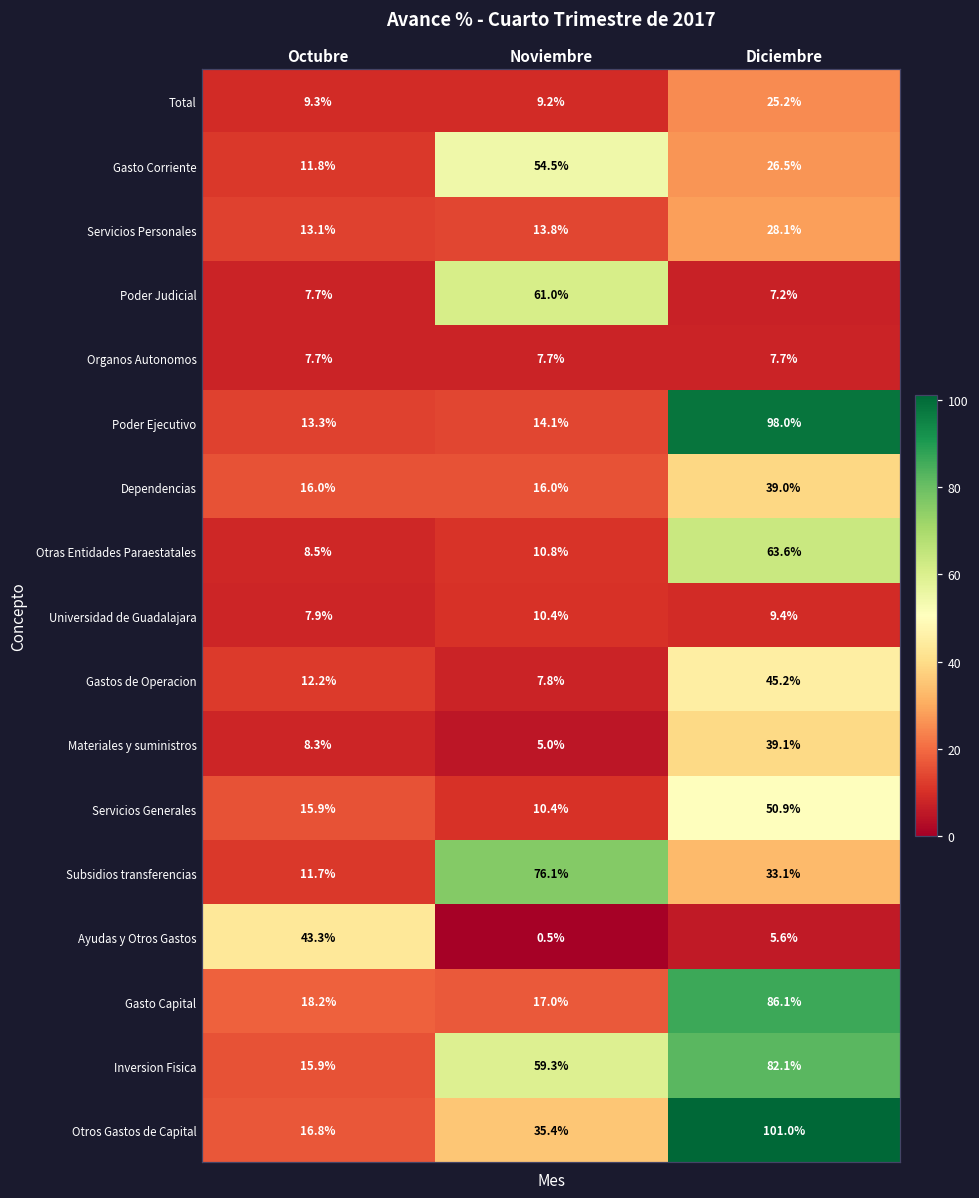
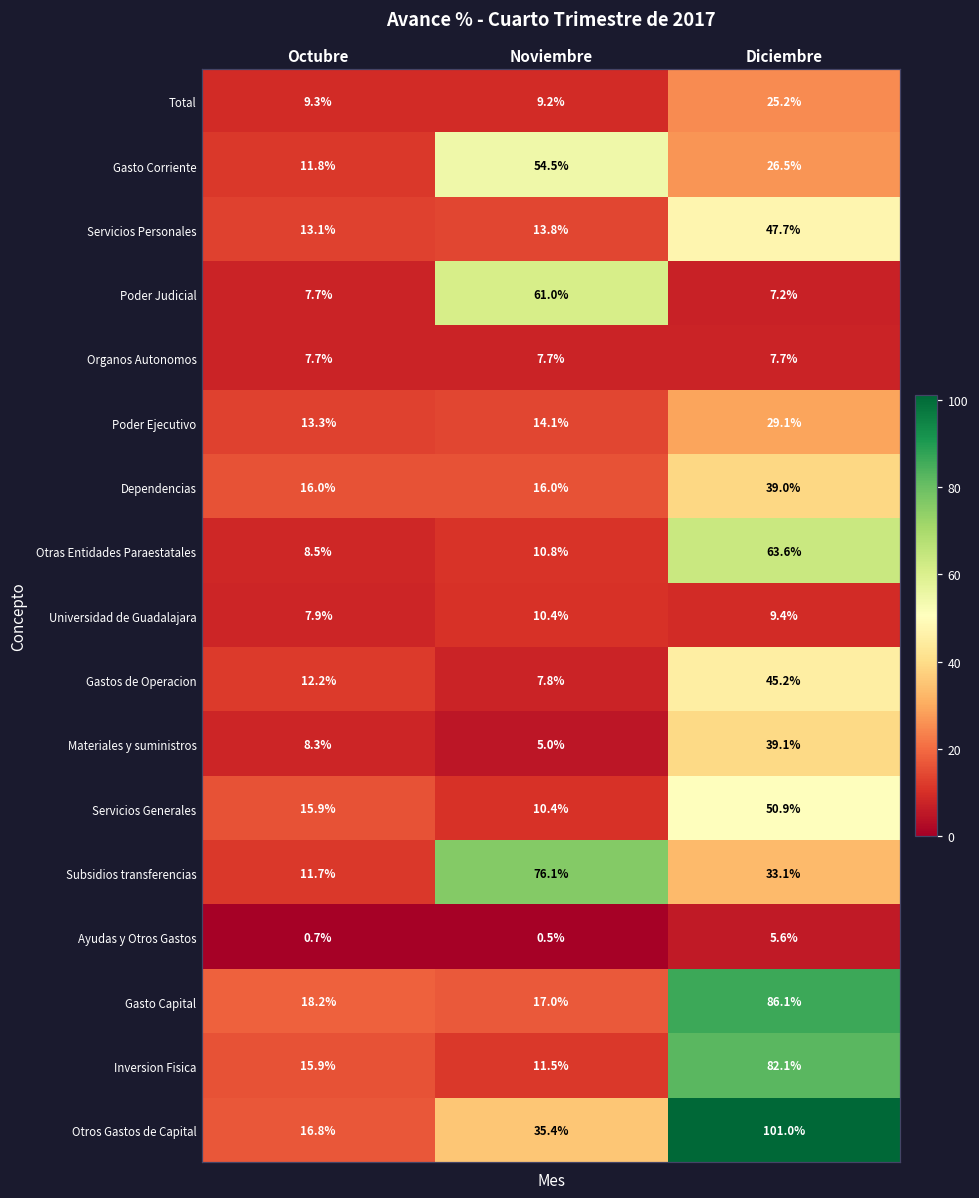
  {
    "Total": {
      "Octubre": "9.3%",
      "Noviembre": "9.2%",
      "Diciembre": "25.2%"
    },
    "Gasto Corriente": {
      "Octubre": "11.8%",
      "Noviembre": "54.5%",
      "Diciembre": "26.5%"
    },
    "Servicios Personales": {
      "Octubre": "13.1%",
      "Noviembre": "13.8%",
-     "Diciembre": "28.1%"
+     "Diciembre": "47.7%"
    },
    "Poder Judicial": {
      "Octubre": "7.7%",
      "Noviembre": "61.0%",
      "Diciembre": "7.2%"
    },
    "Organos Autonomos": {
      "Octubre": "7.7%",
      "Noviembre": "7.7%",
      "Diciembre": "7.7%"
    },
    "Poder Ejecutivo": {
      "Octubre": "13.3%",
      "Noviembre": "14.1%",
-     "Diciembre": "98.0%"
+     "Diciembre": "29.1%"
    },
    "Dependencias": {
      "Octubre": "16.0%",
      "Noviembre": "16.0%",
      "Diciembre": "39.0%"
    },
    "Otras Entidades Paraestatales": {
      "Octubre": "8.5%",
      "Noviembre": "10.8%",
      "Diciembre": "63.6%"
    },
    "Universidad de Guadalajara": {
      "Octubre": "7.9%",
      "Noviembre": "10.4%",
      "Diciembre": "9.4%"
    },
    "Gastos de Operacion": {
      "Octubre": "12.2%",
      "Noviembre": "7.8%",
      "Diciembre": "45.2%"
    },
    "Materiales y suministros": {
      "Octubre": "8.3%",
      "Noviembre": "5.0%",
      "Diciembre": "39.1%"
    },
    "Servicios Generales": {
      "Octubre": "15.9%",
      "Noviembre": "10.4%",
      "Diciembre": "50.9%"
    },
    "Subsidios transferencias": {
      "Octubre": "11.7%",
      "Noviembre": "76.1%",
      "Diciembre": "33.1%"
    },
    "Ayudas y Otros Gastos": {
-     "Octubre": "43.3%",
+     "Octubre": "0.7%",
      "Noviembre": "0.5%",
      "Diciembre": "5.6%"
    },
    "Gasto Capital": {
      "Octubre": "18.2%",
      "Noviembre": "17.0%",
      "Diciembre": "86.1%"
    },
    "Inversion Fisica": {
      "Octubre": "15.9%",
-     "Noviembre": "59.3%",
+     "Noviembre": "11.5%",
      "Diciembre": "82.1%"
    },
    "Otros Gastos de Capital": {
      "Octubre": "16.8%",
      "Noviembre": "35.4%",
      "Diciembre": "101.0%"
    }
  }
